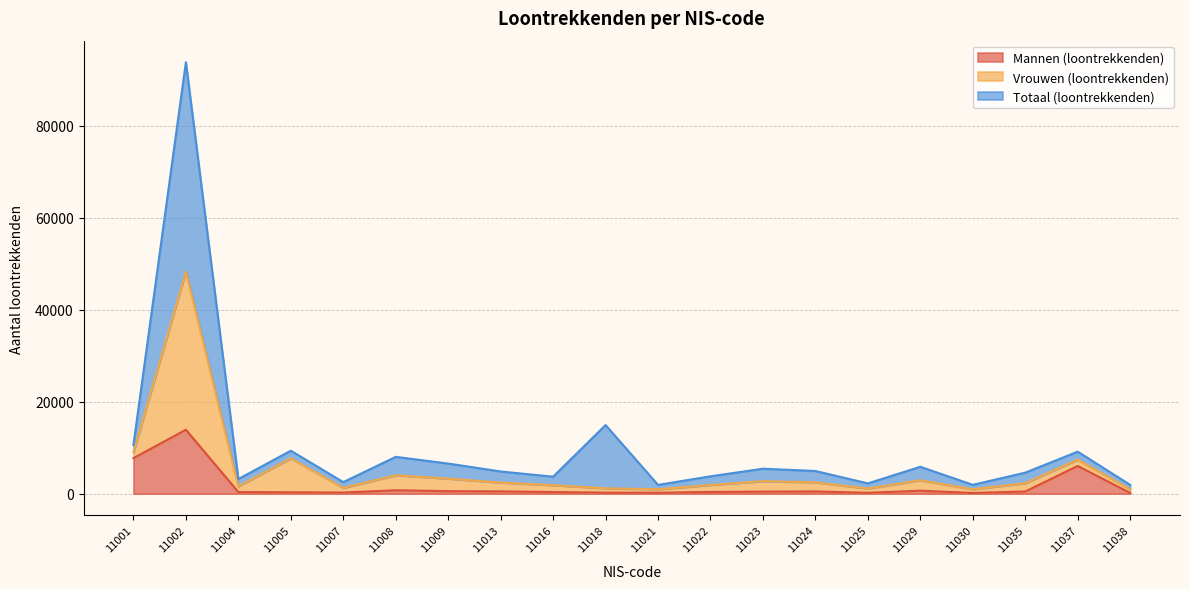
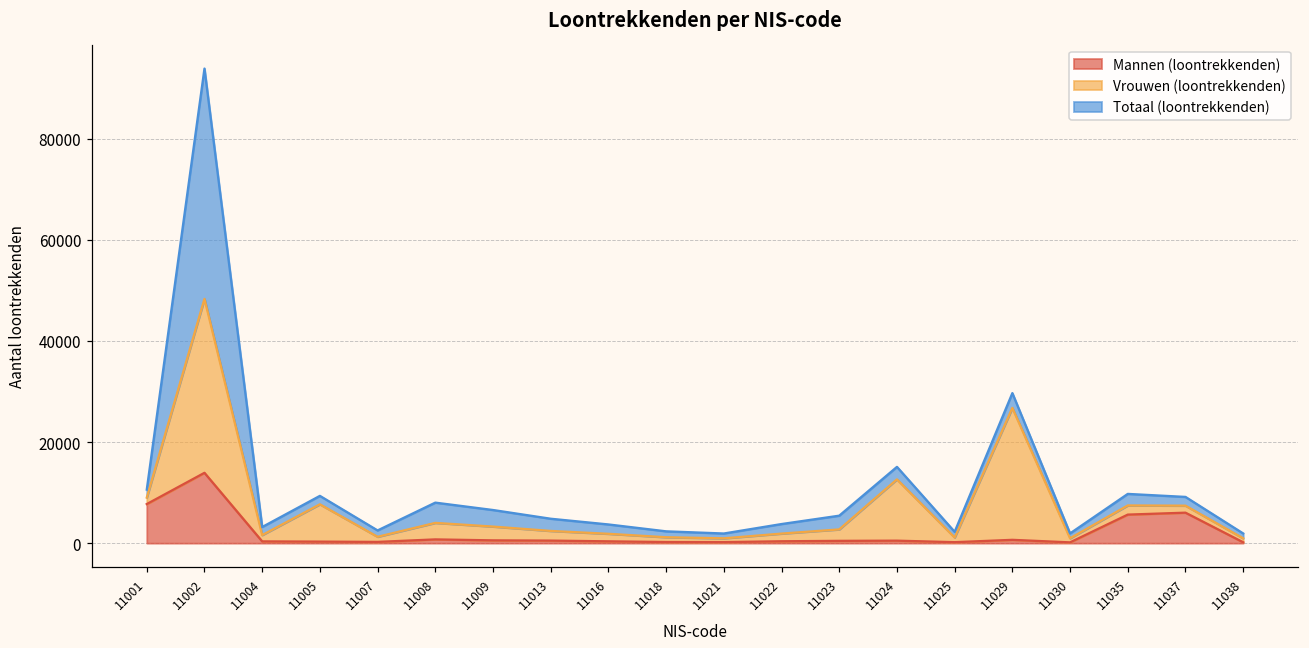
  {
    "Mannen (loontrekkenden)": {
      "11001": 8000,
      "11002": 14000,
      "11004": 0,
      "11005": 0,
      "11007": 0,
      "11008": 1000,
      "11009": 1000,
      "11013": 1000,
      "11016": 0,
      "11018": 0,
      "11021": 0,
      "11022": 0,
      "11023": 0,
      "11024": 0,
      "11025": 0,
      "11029": 1000,
      "11030": 0,
-     "11035": 0,
+     "11035": 6000,
      "11037": 6000,
      "11038": 0
    },
    "Vrouwen (loontrekkenden)": {
      "11001": 1000,
      "11002": 34000,
      "11004": 1000,
      "11005": 7000,
      "11007": 1000,
      "11008": 3000,
      "11009": 3000,
      "11013": 2000,
      "11016": 1000,
      "11018": 1000,
      "11021": 1000,
      "11022": 2000,
      "11023": 2000,
-     "11024": 2000,
+     "11024": 12000,
      "11025": 1000,
-     "11029": 2000,
+     "11029": 26000,
      "11030": 1000,
      "11035": 2000,
      "11037": 1000,
      "11038": 1000
    },
    "Totaal (loontrekkenden)": {
      "11001": 2000,
      "11002": 46000,
      "11004": 2000,
      "11005": 2000,
      "11007": 1000,
      "11008": 4000,
      "11009": 3000,
      "11013": 2000,
      "11016": 2000,
-     "11018": 14000,
+     "11018": 1000,
      "11021": 1000,
      "11022": 2000,
      "11023": 3000,
      "11024": 2000,
      "11025": 1000,
      "11029": 3000,
      "11030": 1000,
      "11035": 2000,
      "11037": 2000,
      "11038": 1000
    }
  }
